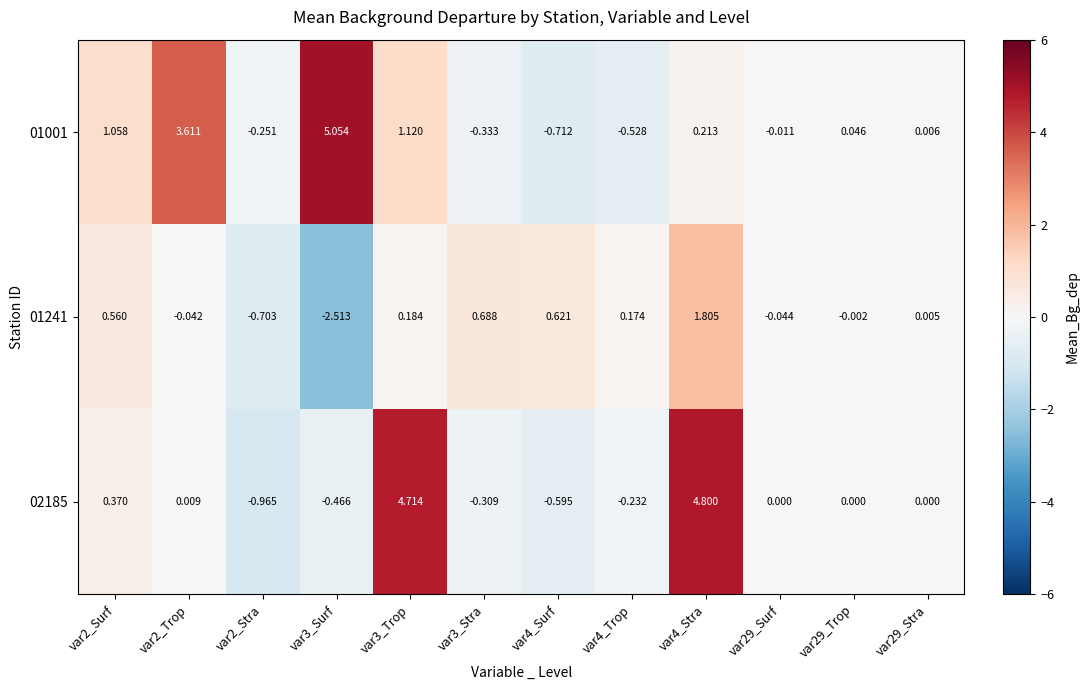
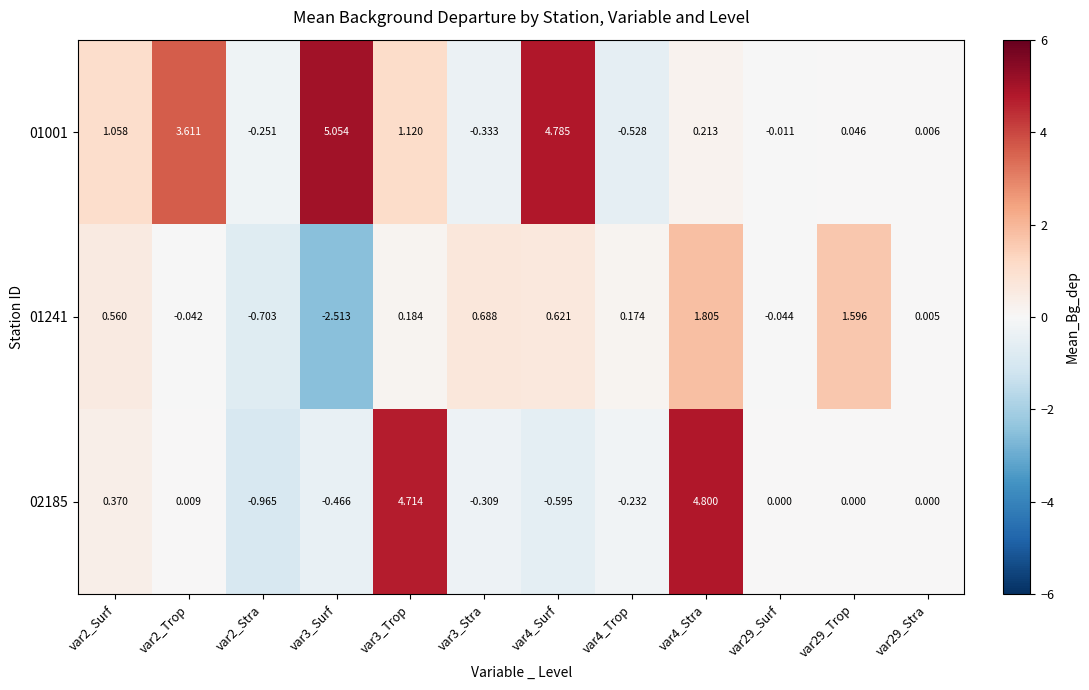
  {
    "01001": {
      "var2_Surf": 1.058,
      "var2_Trop": 3.611,
      "var2_Stra": -0.251,
      "var3_Surf": 5.054,
      "var3_Trop": 1.120,
      "var3_Stra": -0.333,
-     "var4_Surf": -0.712,
+     "var4_Surf": 4.785,
      "var4_Trop": -0.528,
      "var4_Stra": 0.213,
      "var29_Surf": -0.011,
      "var29_Trop": 0.046,
      "var29_Stra": 0.006
    },
    "01241": {
      "var2_Surf": 0.560,
      "var2_Trop": -0.042,
      "var2_Stra": -0.703,
      "var3_Surf": -2.513,
      "var3_Trop": 0.184,
      "var3_Stra": 0.688,
      "var4_Surf": 0.621,
      "var4_Trop": 0.174,
      "var4_Stra": 1.805,
      "var29_Surf": -0.044,
-     "var29_Trop": -0.002,
+     "var29_Trop": 1.596,
      "var29_Stra": 0.005
    },
    "02185": {
      "var2_Surf": 0.370,
      "var2_Trop": 0.009,
      "var2_Stra": -0.965,
      "var3_Surf": -0.466,
      "var3_Trop": 4.714,
      "var3_Stra": -0.309,
      "var4_Surf": -0.595,
      "var4_Trop": -0.232,
      "var4_Stra": 4.800,
      "var29_Surf": 0.000,
      "var29_Trop": 0.000,
      "var29_Stra": 0.000
    }
  }
